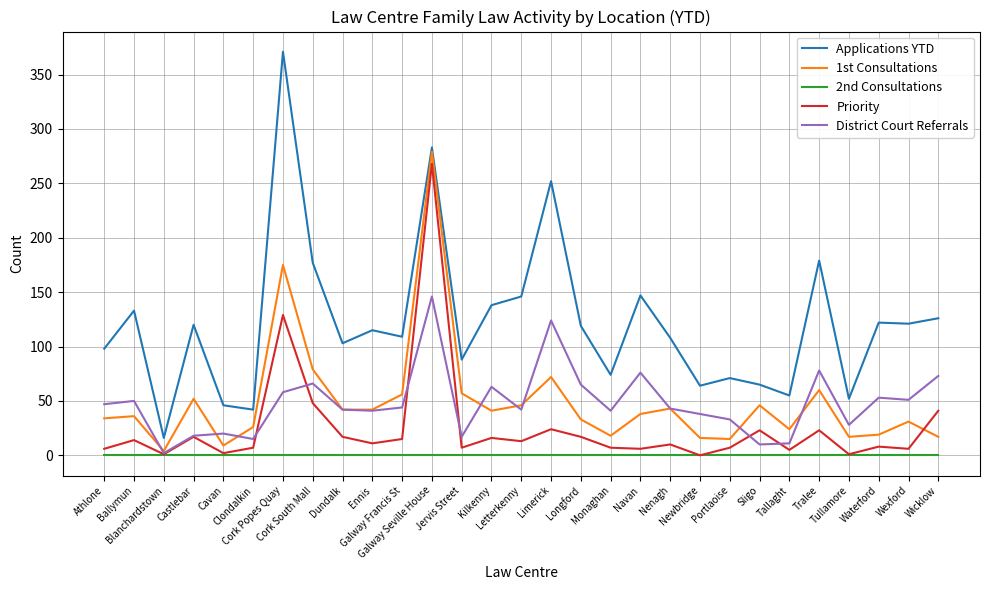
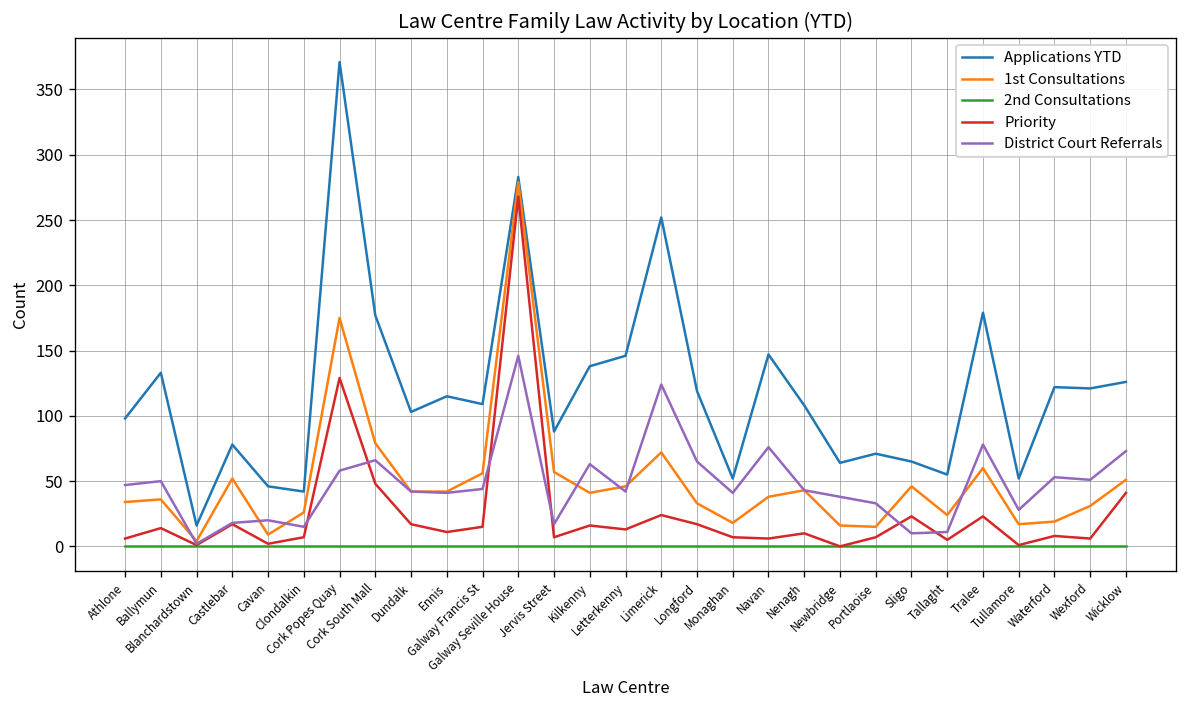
  {
    "Applications YTD": {
      "Athlone": 98,
      "Ballymun": 133,
      "Blanchardstown": 16,
-     "Castlebar": 120,
+     "Castlebar": 78,
      "Cavan": 46,
      "Clondalkin": 42,
      "Cork Popes Quay": 371,
      "Cork South Mall": 177,
      "Dundalk": 103,
      "Ennis": 115,
      "Galway Francis St": 109,
      "Galway Seville House": 283,
      "Jervis Street": 88,
      "Kilkenny": 138,
      "Letterkenny": 146,
      "Limerick": 252,
      "Longford": 119,
-     "Monaghan": 74,
+     "Monaghan": 52,
      "Navan": 147,
      "Nenagh": 108,
      "Newbridge": 64,
      "Portlaoise": 71,
      "Sligo": 65,
      "Tallaght": 55,
      "Tralee": 179,
      "Tullamore": 52,
      "Waterford": 122,
      "Wexford": 121,
      "Wicklow": 126
    },
    "1st Consultations": {
      "Athlone": 34,
      "Ballymun": 36,
      "Castlebar": 52,
      "Cavan": 9,
      "Clondalkin": 26,
      "Cork Popes Quay": 175,
      "Cork South Mall": 79,
      "Galway Francis St": 56,
      "Galway Seville House": 279,
      "Jervis Street": 57,
      "Kilkenny": 41,
      "Letterkenny": 46,
      "Limerick": 72,
      "Longford": 33,
      "Monaghan": 18,
      "Navan": 38,
      "Newbridge": 16,
      "Portlaoise": 15,
      "Sligo": 46,
      "Tallaght": 24,
      "Tralee": 60,
      "Tullamore": 17,
      "Waterford": 19,
      "Wexford": 31,
-     "Wicklow": 17
+     "Wicklow": 51
    },
    "2nd Consultations": {
      "Athlone": 0,
      "Ballymun": 0,
      "Castlebar": 0,
      "Clondalkin": 0,
      "Cork Popes Quay": 0,
      "Cork South Mall": 0,
      "Dundalk": 0,
      "Ennis": 0,
      "Galway Francis St": 0,
      "Galway Seville House": 0,
      "Jervis Street": 0,
      "Kilkenny": 0,
      "Letterkenny": 0,
      "Limerick": 0,
      "Longford": 0,
      "Monaghan": 0,
      "Navan": 0,
      "Nenagh": 0,
      "Portlaoise": 0,
      "Sligo": 0,
      "Tallaght": 0,
      "Tralee": 0,
      "Waterford": 0,
      "Wexford": 0,
      "Wicklow": 0
    },
    "Priority": {
      "Athlone": 6,
      "Ballymun": 14,
      "Clondalkin": 7,
      "Cork Popes Quay": 129,
      "Cork South Mall": 48,
      "Dundalk": 17,
      "Ennis": 11,
      "Galway Francis St": 15,
      "Galway Seville House": 268,
      "Jervis Street": 7,
      "Kilkenny": 16,
      "Letterkenny": 13,
      "Limerick": 24,
      "Longford": 17,
      "Monaghan": 7,
      "Navan": 6,
      "Nenagh": 10,
      "Portlaoise": 7,
      "Sligo": 23,
      "Tallaght": 5,
      "Tralee": 23,
      "Waterford": 8,
      "Wexford": 6,
      "Wicklow": 41
    },
    "District Court Referrals": {
      "Athlone": 47,
      "Ballymun": 50,
      "Cavan": 20,
      "Clondalkin": 15,
      "Cork Popes Quay": 58,
      "Cork South Mall": 66,
      "Galway Francis St": 44,
      "Galway Seville House": 146,
      "Jervis Street": 17,
      "Kilkenny": 63,
      "Letterkenny": 42,
      "Limerick": 124,
      "Longford": 65,
      "Monaghan": 41,
      "Navan": 76,
      "Newbridge": 38,
      "Portlaoise": 33,
      "Sligo": 10,
      "Tallaght": 11,
      "Tralee": 78,
      "Tullamore": 28,
      "Waterford": 53,
      "Wexford": 51,
      "Wicklow": 73
    }
  }
